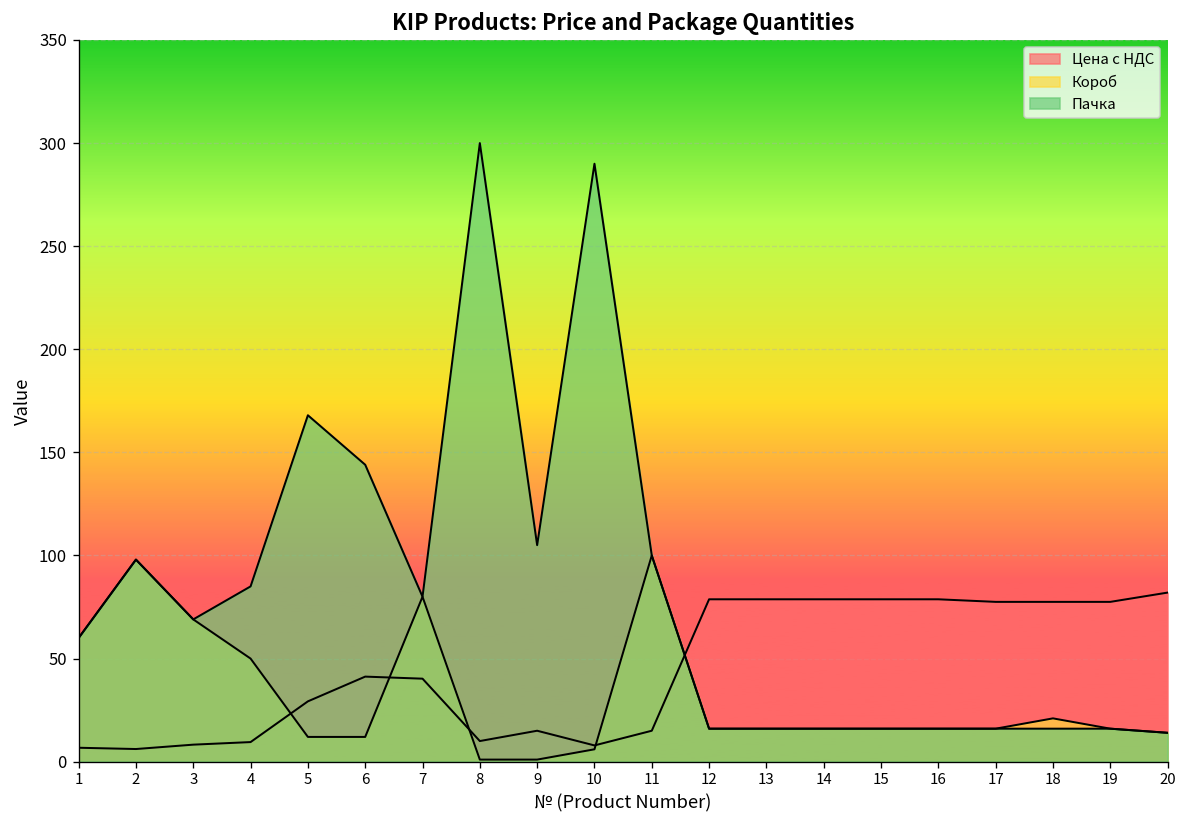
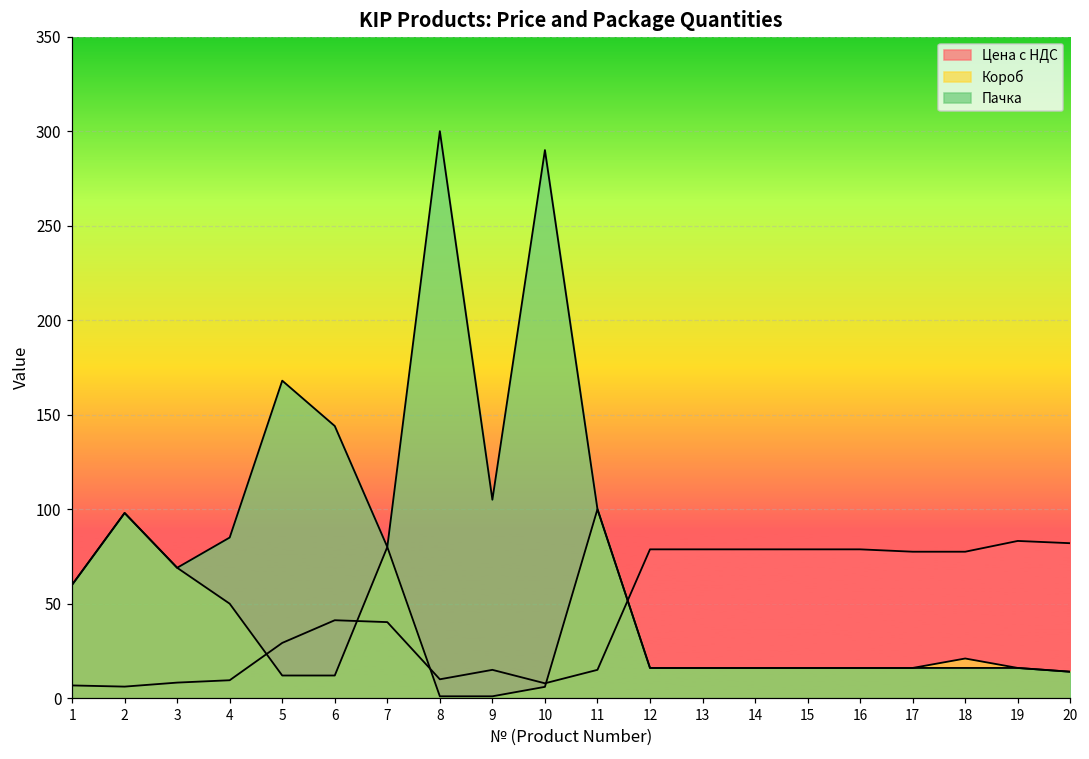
  {
    "Цена с НДС": {
      "1": 7,
      "2": 6,
      "3": 8,
      "4": 10,
      "5": 29,
      "6": 41,
      "7": 40,
      "8": 10,
      "9": 15,
      "10": 8,
      "11": 15,
      "12": 79,
      "13": 79,
      "14": 79,
      "15": 79,
      "16": 79,
      "17": 78,
      "18": 78,
-     "19": 78,
+     "19": 83,
      "20": 82
    },
    "Короб": {
      "4": 50,
      "5": 12,
      "6": 12,
      "8": 1,
      "9": 1,
      "10": 6,
      "18": 21
    },
    "Пачка": {
      "4": 85,
      "5": 168,
      "6": 144,
      "8": 300,
      "9": 105,
      "10": 290,
      "18": 16
    }
  }
